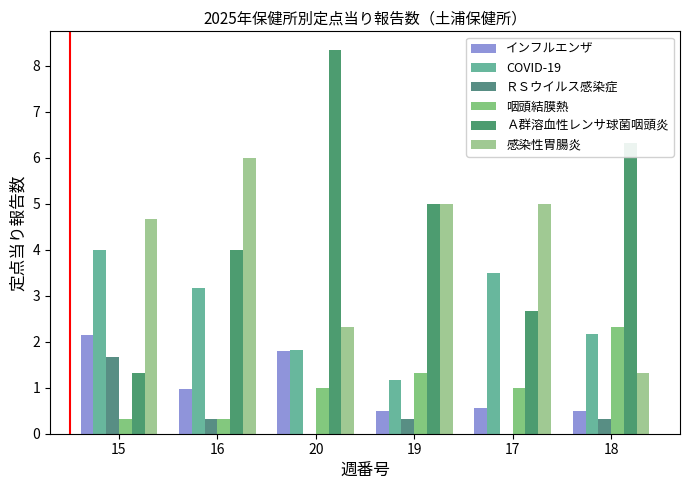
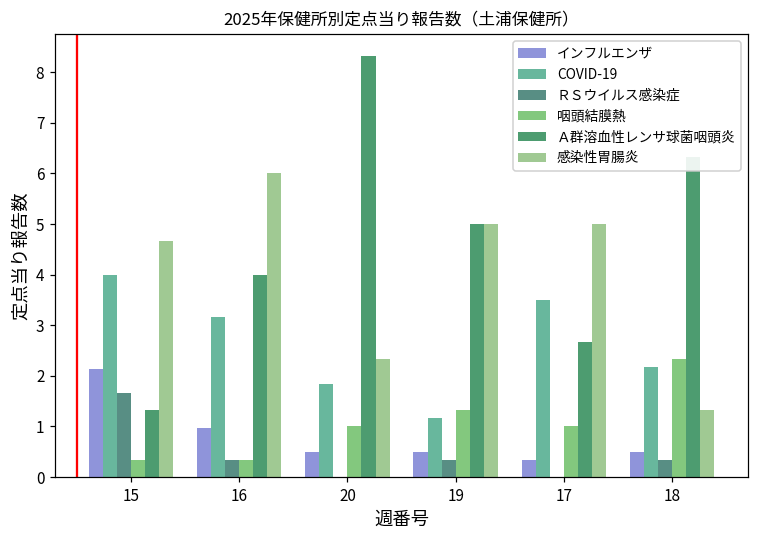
  {
    "インフルエンザ": {
      "15": 2.1,
      "16": 1.0,
-     "20": 1.8,
+     "20": 0.5,
      "19": 0.5,
-     "17": 0.6,
+     "17": 0.3,
      "18": 0.5
    }
  }
